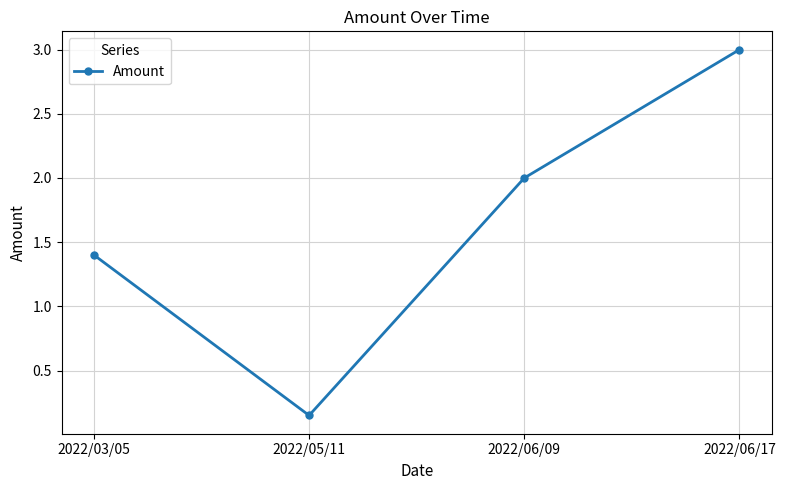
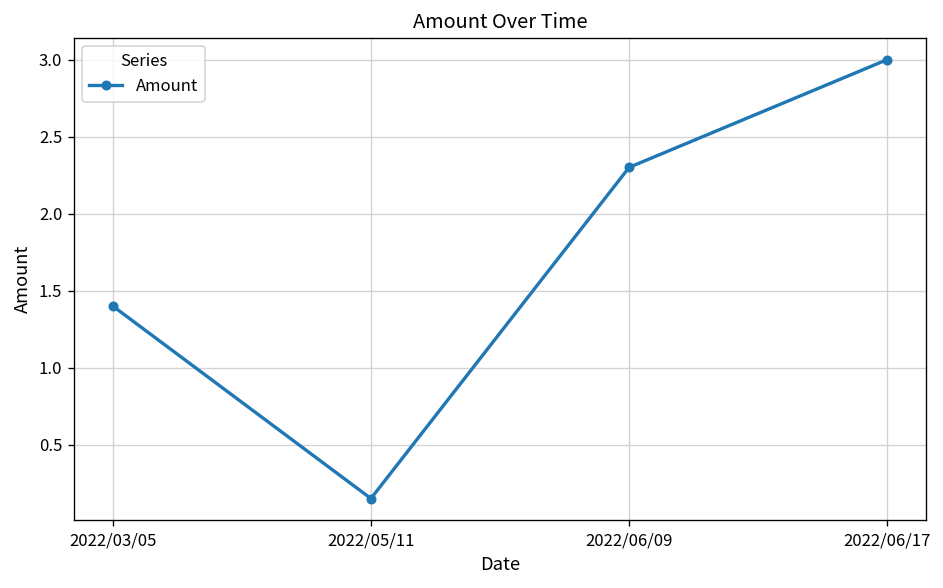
  {
    "2022/03/05": 1.4,
    "2022/05/11": 0.15,
-   "2022/06/09": 2.0,
+   "2022/06/09": 2.3,
    "2022/06/17": 3.0
  }
